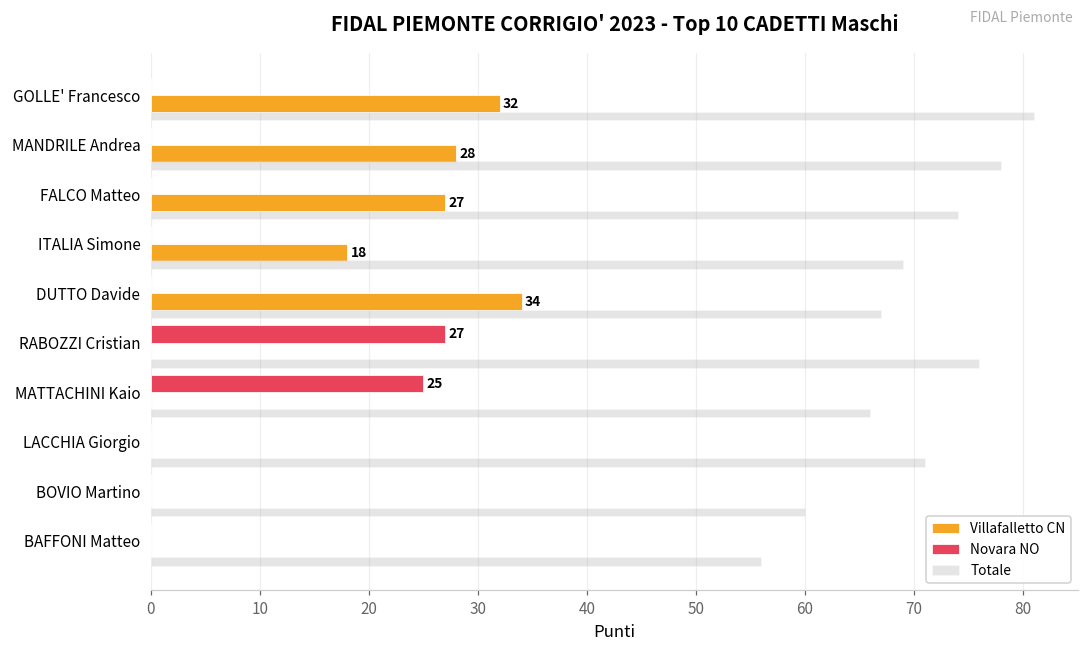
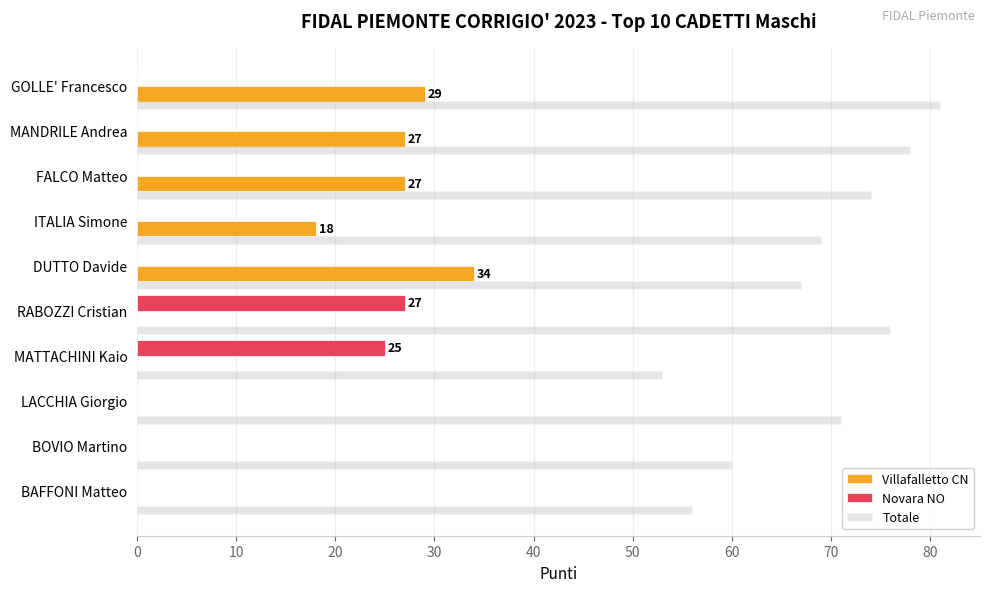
  {
    "Villafalletto CN": {
-     "GOLLE' Francesco": 32,
-     "MANDRILE Andrea": 28,
+     "GOLLE' Francesco": 29,
+     "MANDRILE Andrea": 27,
      "FALCO Matteo": 27,
      "ITALIA Simone": 18,
      "DUTTO Davide": 34
    },
    "Novara NO": {
      "RABOZZI Cristian": 27,
      "MATTACHINI Kaio": 25
    },
    "Totale": {
      "GOLLE' Francesco": 81,
      "MANDRILE Andrea": 78,
      "FALCO Matteo": 74,
      "ITALIA Simone": 69,
      "DUTTO Davide": 67,
      "RABOZZI Cristian": 76,
-     "MATTACHINI Kaio": 66,
+     "MATTACHINI Kaio": 53,
      "LACCHIA Giorgio": 71,
      "BOVIO Martino": 60,
      "BAFFONI Matteo": 56
    }
  }
